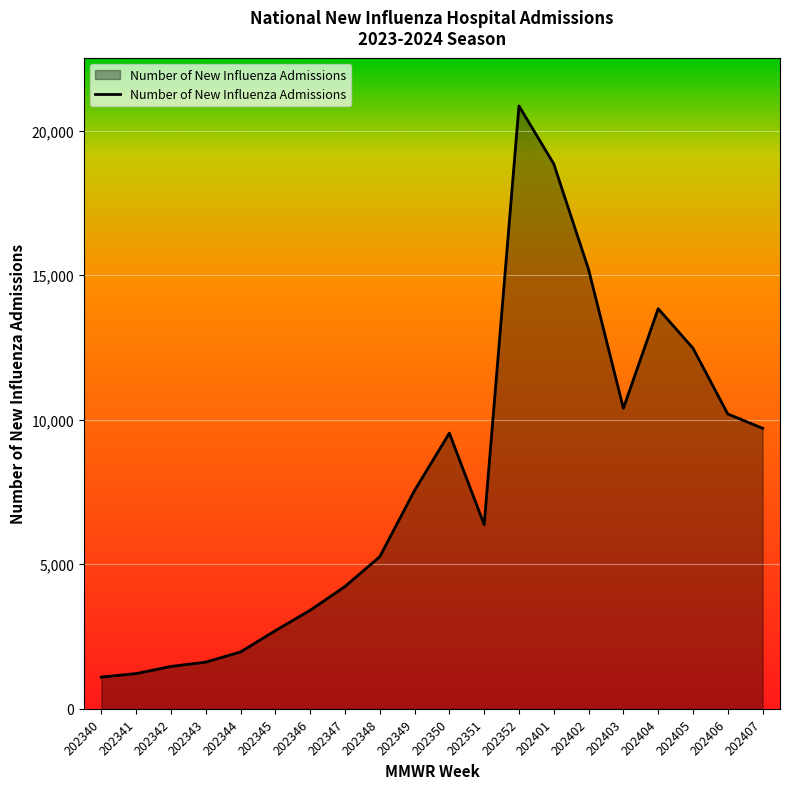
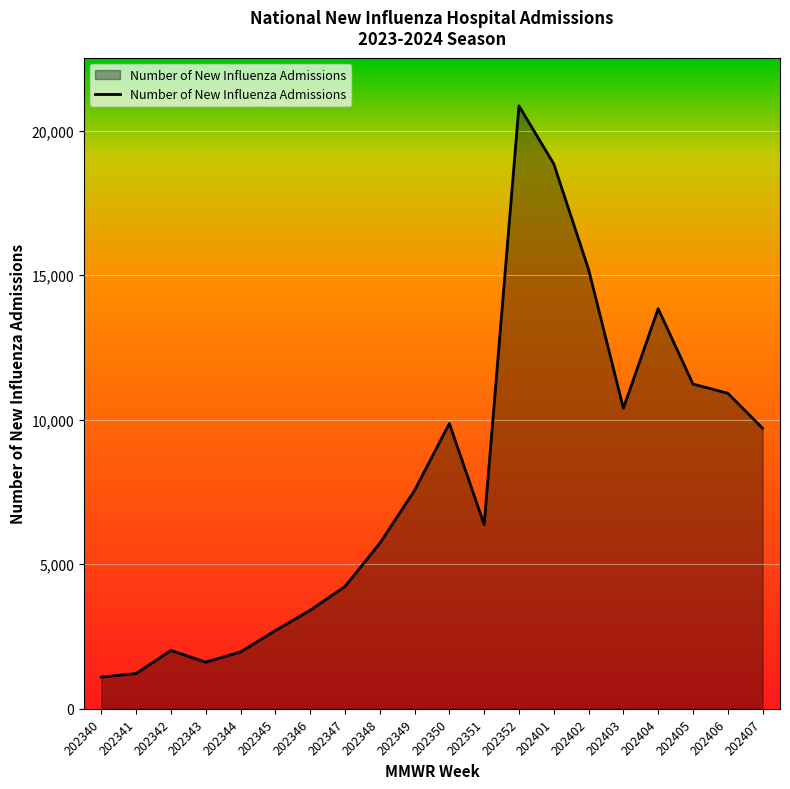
  {
    "202340": "1,100",
    "202341": "1,200",
-   "202342": "1,500",
+   "202342": "2,000",
    "202343": "1,600",
    "202344": "2,000",
    "202345": "2,700",
    "202346": "3,400",
    "202347": "4,200",
-   "202348": "5,300",
+   "202348": "5,700",
    "202349": "7,600",
-   "202350": "9,500",
+   "202350": "9,900",
    "202351": "6,400",
    "202352": "20,900",
    "202401": "18,800",
    "202402": "15,200",
    "202403": "10,400",
    "202404": "13,800",
-   "202405": "12,500",
-   "202406": "10,200",
+   "202405": "11,200",
+   "202406": "10,900",
    "202407": "9,700"
  }
